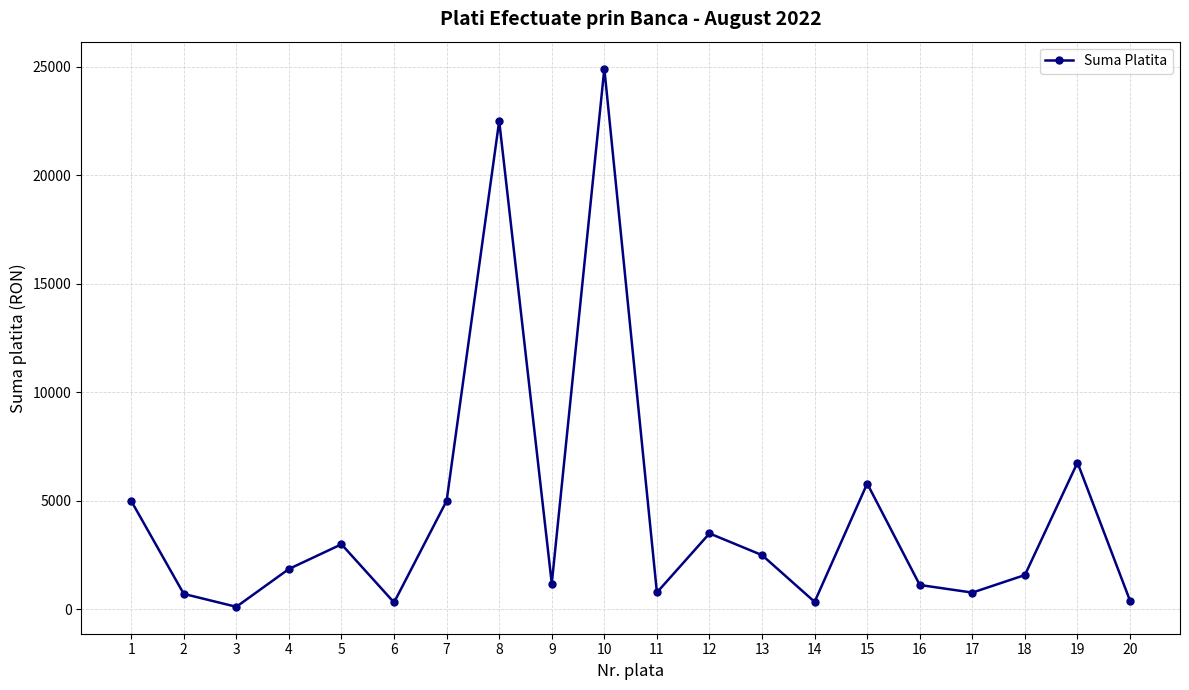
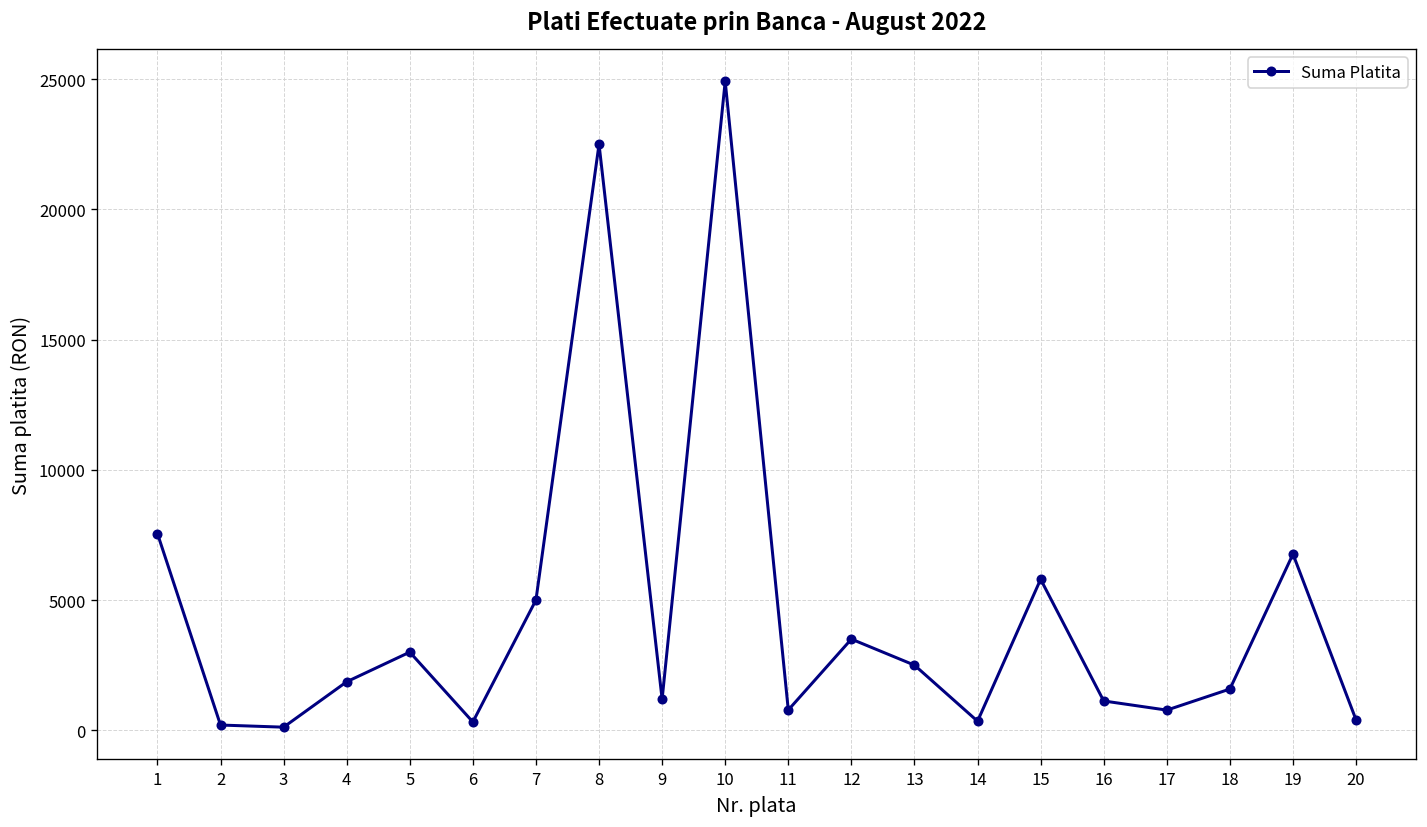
  {
-   "1": 5000,
-   "2": 700,
+   "1": 7600,
+   "2": 200,
    "3": 100,
    "4": 1900,
    "5": 3000,
    "6": 300,
    "7": 5000,
    "8": 22500,
    "9": 1200,
    "10": 24900,
    "11": 800,
    "12": 3500,
    "13": 2500,
    "14": 300,
    "15": 5800,
    "16": 1100,
    "17": 800,
    "18": 1600,
    "19": 6800,
    "20": 400
  }
